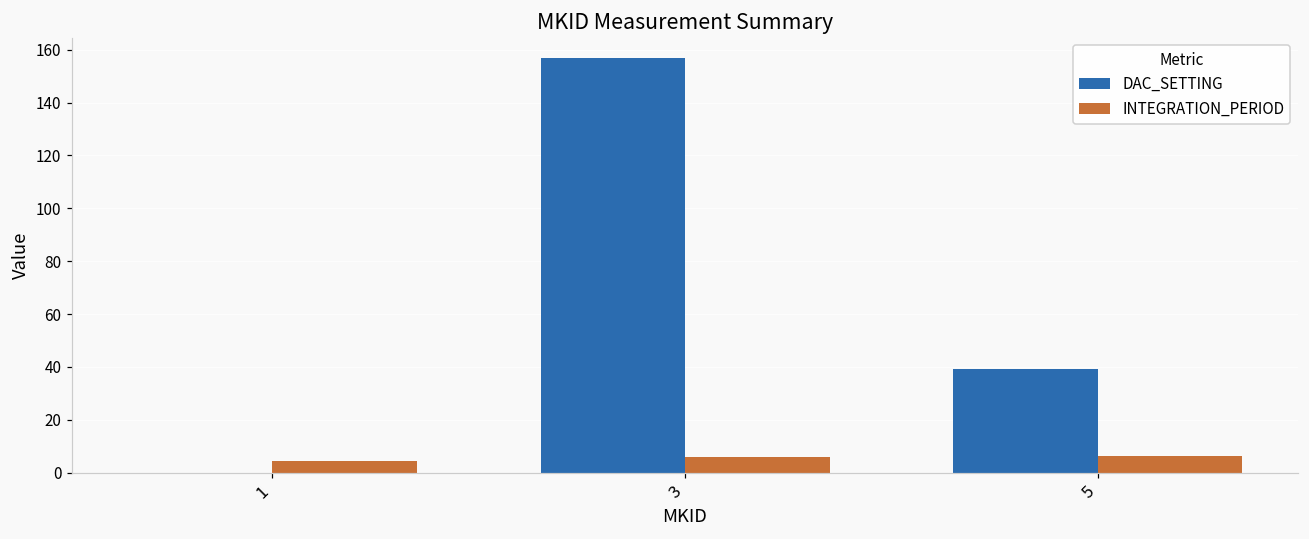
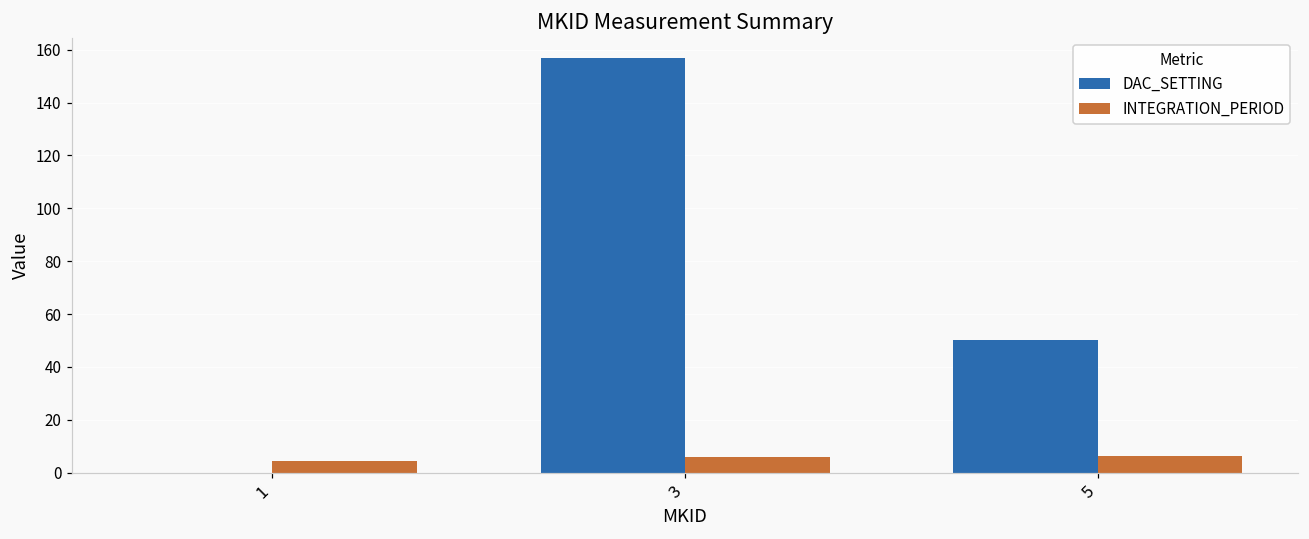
  {
    "DAC_SETTING": {
      "1": 0,
      "3": 157,
-     "5": 39
+     "5": 50
    },
    "INTEGRATION_PERIOD": {
      "1": 4,
      "3": 6,
      "5": 6
    }
  }
